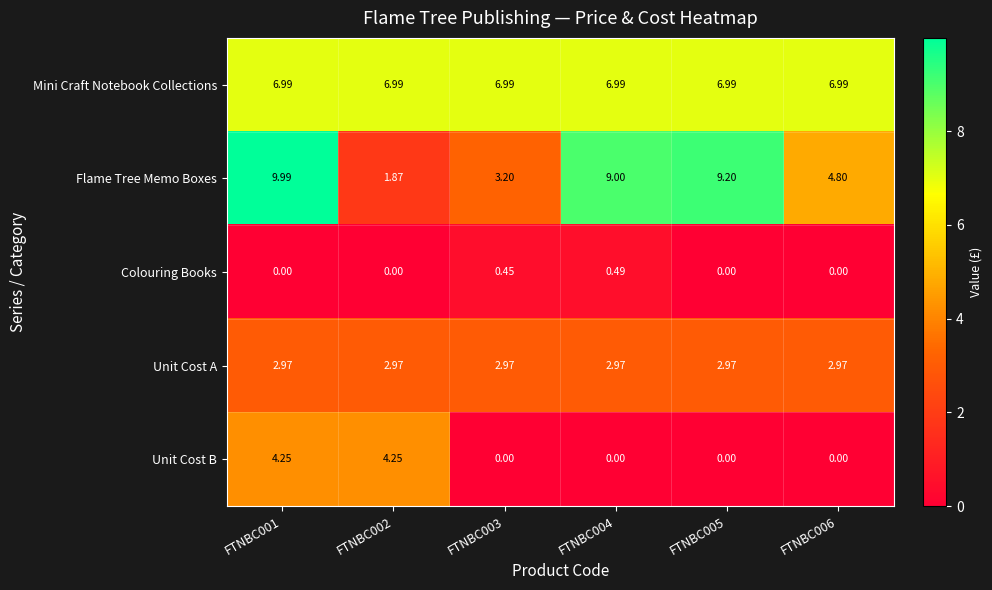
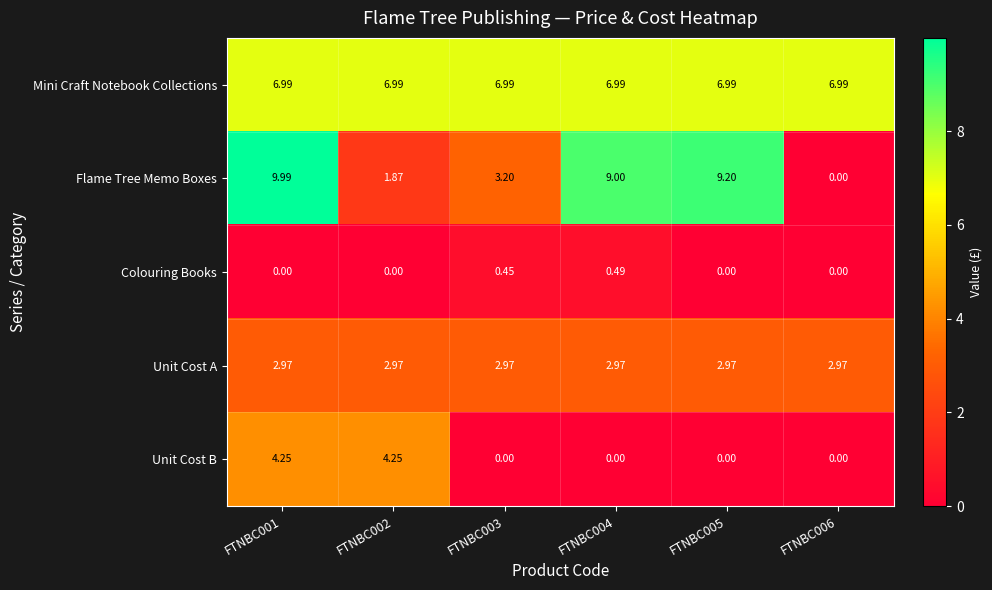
  {
    "Mini Craft Notebook Collections": {
      "FTNBC001": 6.99,
      "FTNBC002": 6.99,
      "FTNBC003": 6.99,
      "FTNBC004": 6.99,
      "FTNBC005": 6.99,
      "FTNBC006": 6.99
    },
    "Flame Tree Memo Boxes": {
      "FTNBC001": 9.99,
      "FTNBC002": 1.87,
      "FTNBC003": 3.20,
      "FTNBC004": 9.00,
      "FTNBC005": 9.20,
-     "FTNBC006": 4.80
+     "FTNBC006": 0.00
    },
    "Colouring Books": {
      "FTNBC001": 0.00,
      "FTNBC002": 0.00,
      "FTNBC003": 0.45,
      "FTNBC004": 0.49,
      "FTNBC005": 0.00,
      "FTNBC006": 0.00
    },
    "Unit Cost A": {
      "FTNBC001": 2.97,
      "FTNBC002": 2.97,
      "FTNBC003": 2.97,
      "FTNBC004": 2.97,
      "FTNBC005": 2.97,
      "FTNBC006": 2.97
    },
    "Unit Cost B": {
      "FTNBC001": 4.25,
      "FTNBC002": 4.25,
      "FTNBC003": 0.00,
      "FTNBC004": 0.00,
      "FTNBC005": 0.00,
      "FTNBC006": 0.00
    }
  }
